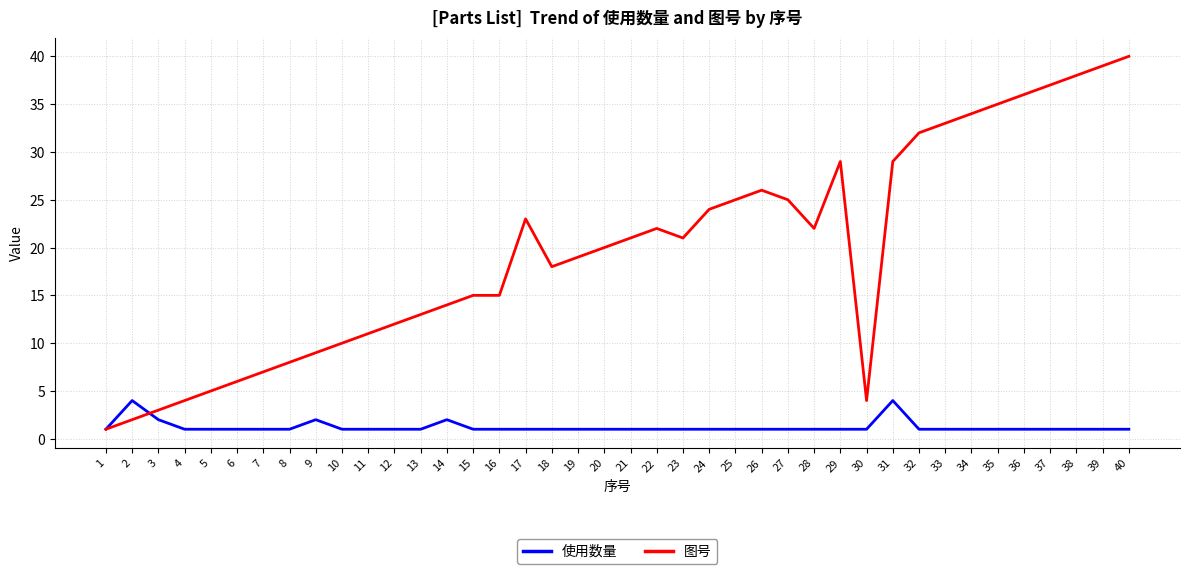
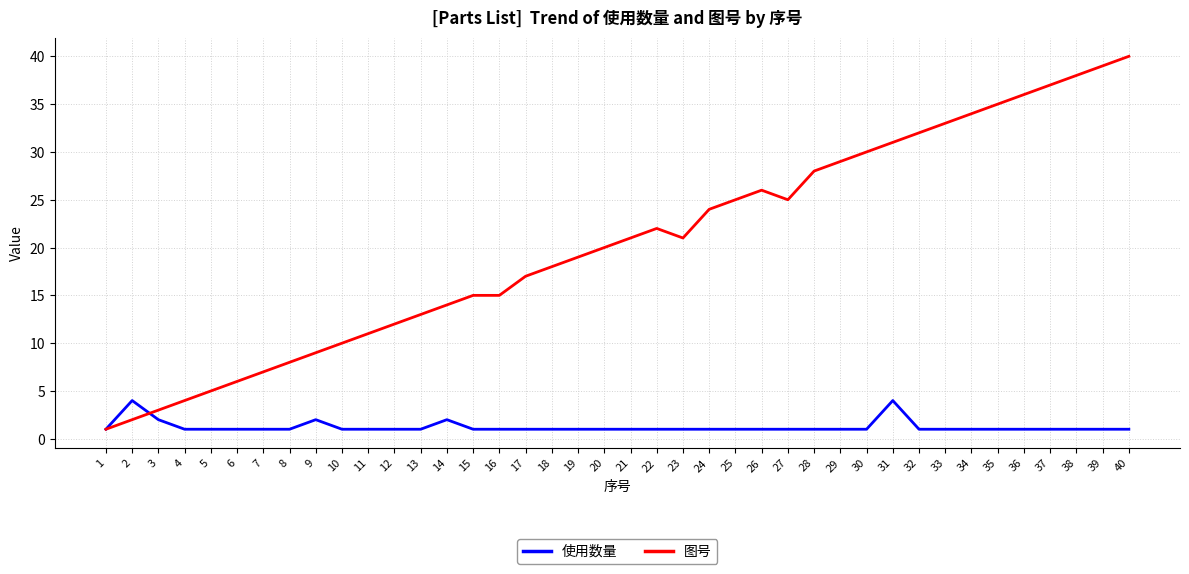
  {
    "使用数量": {
      "2": 4,
      "3": 2,
      "4": 1,
      "5": 1,
      "6": 1,
      "7": 1,
      "8": 1,
      "9": 2,
      "10": 1,
      "11": 1,
      "12": 1,
      "13": 1,
      "14": 2,
      "15": 1,
      "16": 1,
      "17": 1,
      "18": 1,
      "19": 1,
      "20": 1,
      "21": 1,
      "22": 1,
      "23": 1,
      "24": 1,
      "25": 1,
      "26": 1,
      "27": 1,
      "28": 1,
      "29": 1,
      "30": 1,
      "31": 4,
      "32": 1,
      "33": 1,
      "34": 1,
      "35": 1,
      "36": 1,
      "37": 1,
      "38": 1,
      "39": 1,
      "40": 1
    },
    "图号": {
      "2": 2,
      "3": 3,
      "4": 4,
      "5": 5,
      "6": 6,
      "7": 7,
      "8": 8,
      "9": 9,
      "10": 10,
      "11": 11,
      "12": 12,
      "13": 13,
      "14": 14,
      "15": 15,
      "16": 15,
-     "17": 23,
+     "17": 17,
      "18": 18,
      "19": 19,
      "20": 20,
      "21": 21,
      "22": 22,
      "23": 21,
      "24": 24,
      "25": 25,
      "26": 26,
      "27": 25,
-     "28": 22,
+     "28": 28,
      "29": 29,
-     "30": 4,
-     "31": 29,
+     "30": 30,
+     "31": 31,
      "32": 32,
      "33": 33,
      "34": 34,
      "35": 35,
      "36": 36,
      "37": 37,
      "38": 38,
      "39": 39,
      "40": 40
    }
  }
